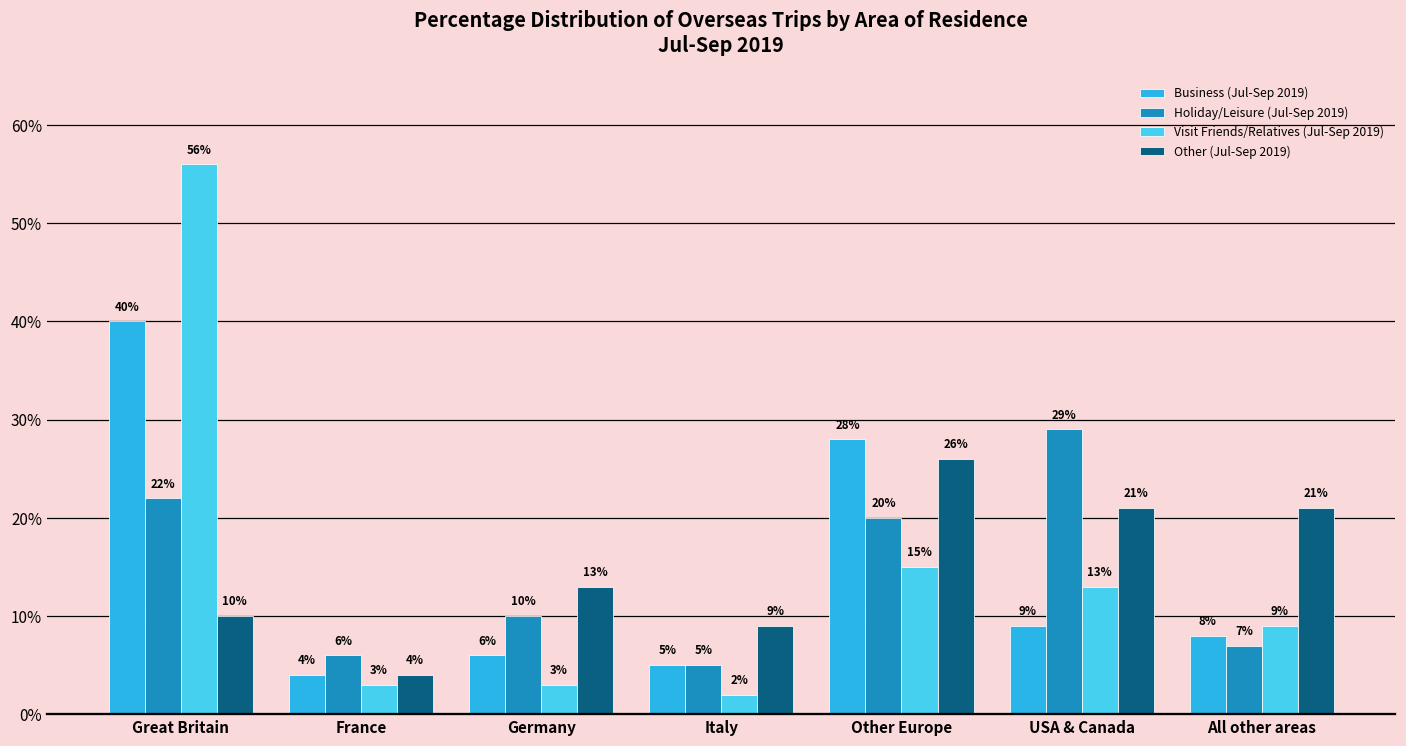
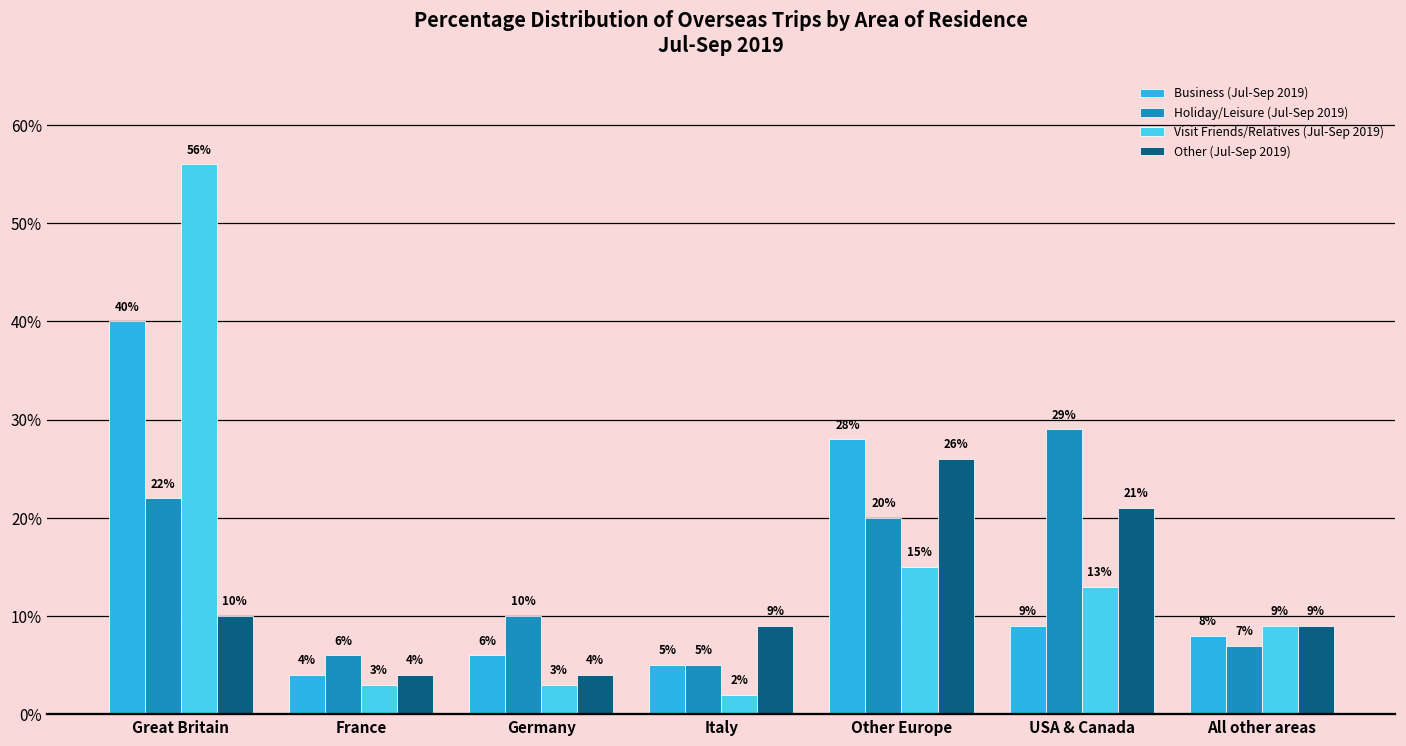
  {
    "Other (Jul-Sep 2019)": {
      "Great Britain": "10%",
      "France": "4%",
-     "Germany": "13%",
+     "Germany": "4%",
      "Italy": "9%",
      "Other Europe": "26%",
      "USA & Canada": "21%",
-     "All other areas": "21%"
+     "All other areas": "9%"
    }
  }
